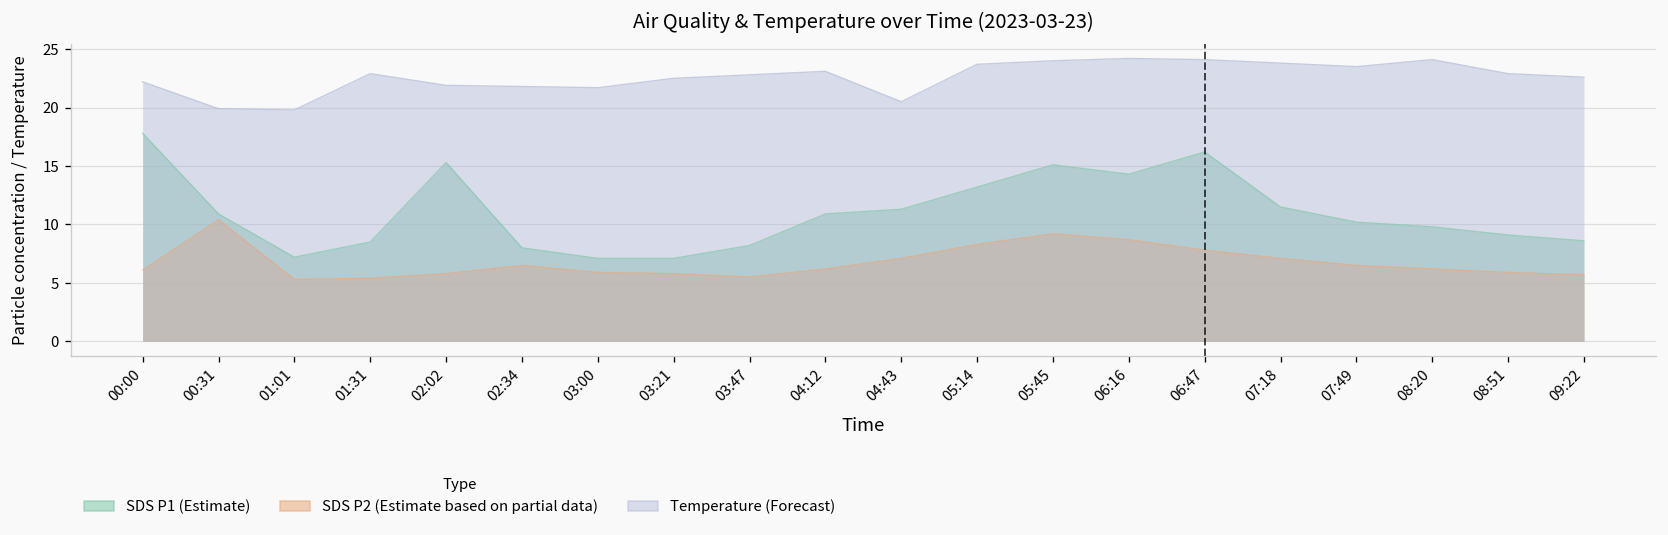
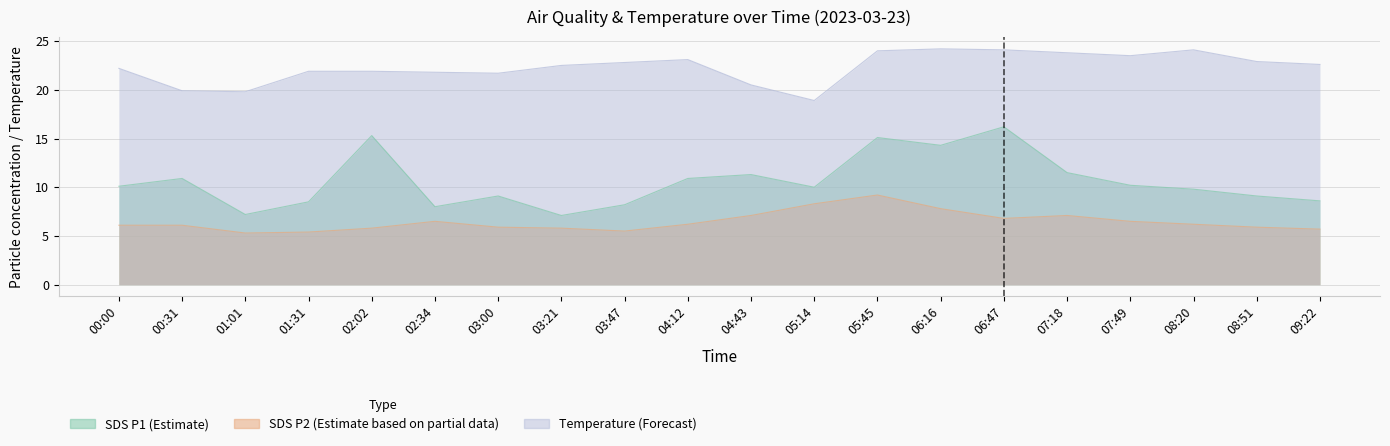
  {
    "SDS P1 (Estimate)": {
-     "00:00": 18,
+     "00:00": 10,
      "00:31": 11,
      "01:01": 7,
      "01:31": 9,
      "02:02": 15,
      "02:34": 8,
-     "03:00": 7,
+     "03:00": 9,
      "03:21": 7,
      "03:47": 8,
      "04:12": 11,
      "04:43": 11,
-     "05:14": 13,
+     "05:14": 10,
      "05:45": 15,
      "06:16": 14,
      "06:47": 16,
      "07:18": 12,
      "07:49": 10,
      "08:20": 10,
      "08:51": 9,
      "09:22": 9
    },
    "SDS P2 (Estimate based on partial data)": {
      "00:00": 6,
-     "00:31": 10,
+     "00:31": 6,
      "01:01": 5,
      "01:31": 5,
      "02:02": 6,
      "02:34": 7,
      "03:00": 6,
      "03:21": 6,
      "03:47": 6,
      "04:12": 6,
      "04:43": 7,
      "05:14": 8,
      "05:45": 9,
-     "06:16": 9,
-     "06:47": 8,
+     "06:16": 8,
+     "06:47": 7,
      "07:18": 7,
      "07:49": 7,
      "08:20": 6,
      "08:51": 6,
      "09:22": 6
    },
    "Temperature (Forecast)": {
      "00:00": 22,
      "00:31": 20,
      "01:01": 20,
-     "01:31": 23,
+     "01:31": 22,
      "02:02": 22,
      "02:34": 22,
      "03:00": 22,
      "03:21": 23,
      "03:47": 23,
      "04:12": 23,
      "04:43": 21,
-     "05:14": 24,
+     "05:14": 19,
      "05:45": 24,
      "06:16": 24,
      "06:47": 24,
      "07:18": 24,
      "07:49": 24,
      "08:20": 24,
      "08:51": 23,
      "09:22": 23
    }
  }
